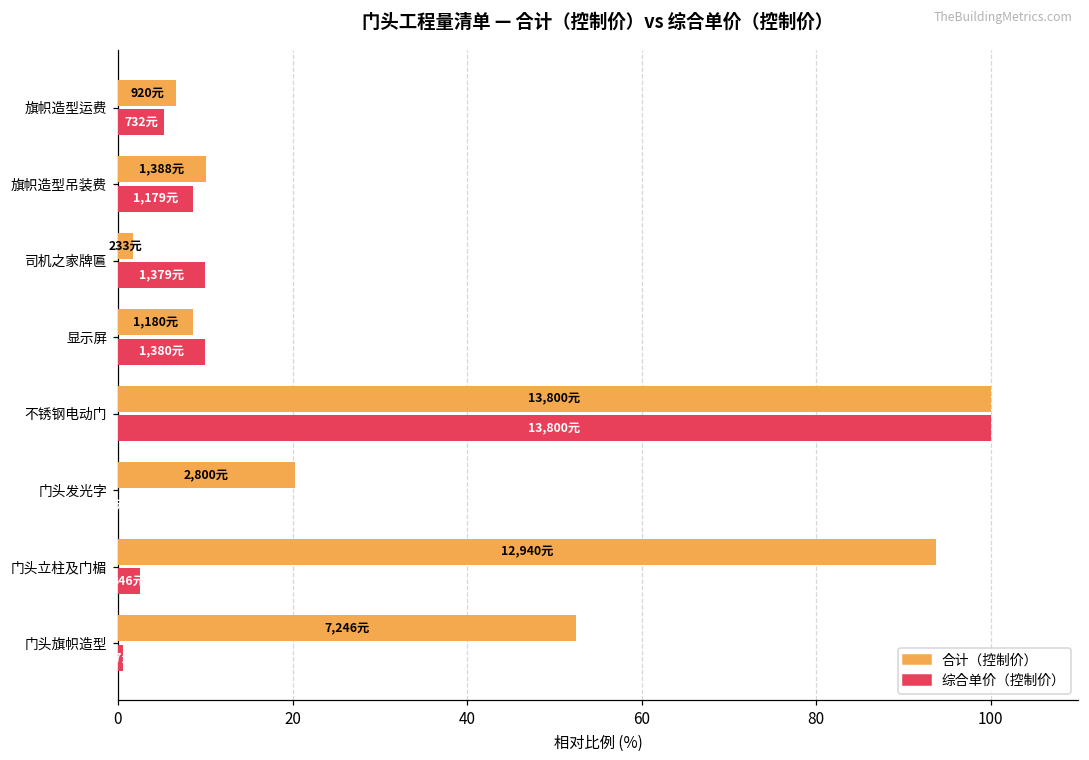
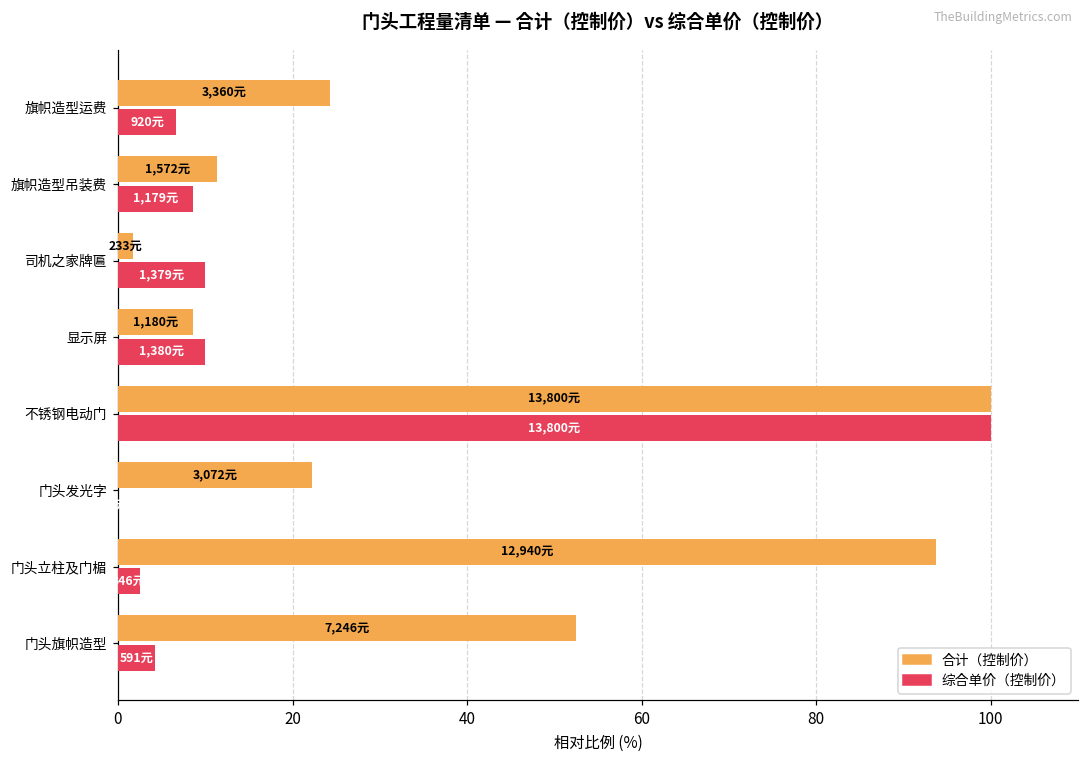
  {
    "合计（控制价）": {
-     "旗帜造型运费": "920元",
-     "旗帜造型吊装费": "1,388元",
-     "门头发光字": "2,800元"
+     "旗帜造型运费": "3,360元",
+     "旗帜造型吊装费": "1,572元",
+     "门头发光字": "3,072元"
    },
    "综合单价（控制价）": {
-     "旗帜造型运费": "732元",
-     "门头旗帜造型": "1"
+     "旗帜造型运费": "920元",
+     "门头旗帜造型": "4"
    }
  }
